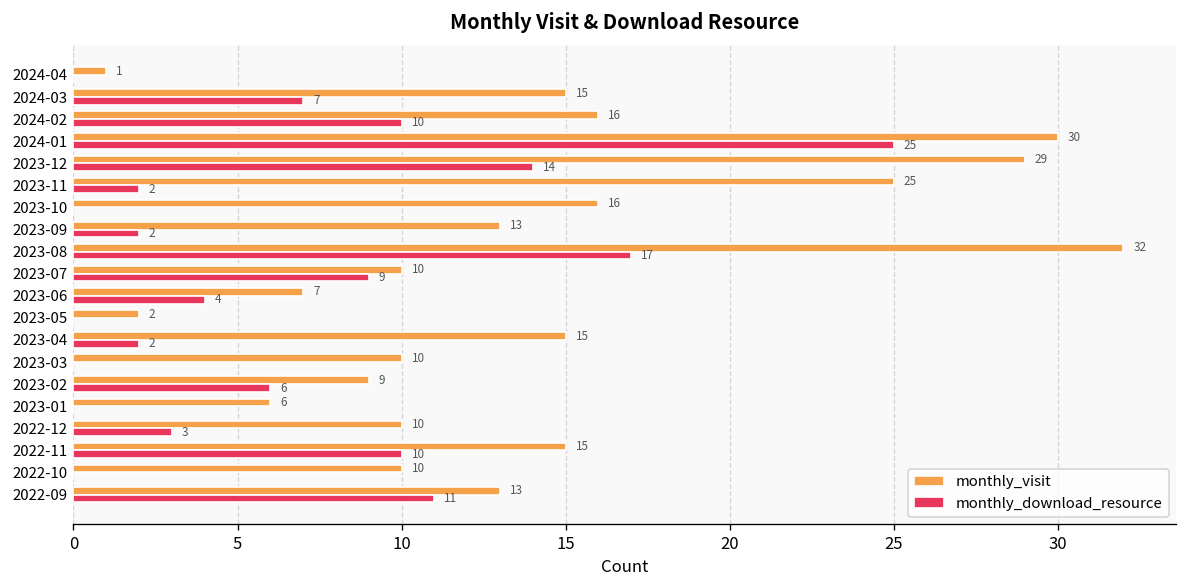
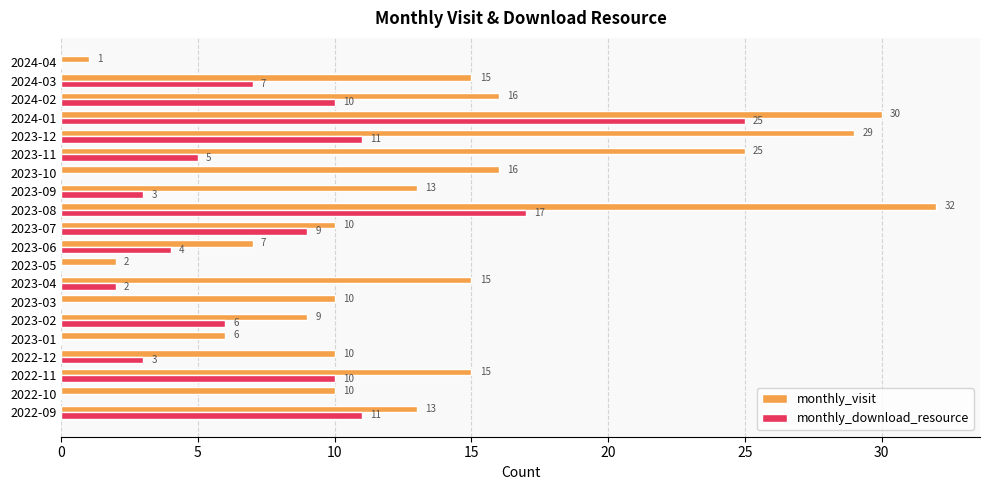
  {
    "monthly_visit": {
      "2024-04": 1,
      "2024-03": 15,
      "2024-02": 16,
      "2024-01": 30,
      "2023-12": 29,
      "2023-11": 25,
      "2023-10": 16,
      "2023-09": 13,
      "2023-08": 32,
      "2023-07": 10,
      "2023-06": 7,
      "2023-05": 2,
      "2023-04": 15,
      "2023-03": 10,
      "2023-02": 9,
      "2023-01": 6,
      "2022-12": 10,
      "2022-11": 15,
      "2022-10": 10,
      "2022-09": 13
    },
    "monthly_download_resource": {
      "2024-03": 7,
      "2024-02": 10,
      "2024-01": 25,
-     "2023-12": 14,
-     "2023-11": 2,
-     "2023-09": 2,
+     "2023-12": 11,
+     "2023-11": 5,
+     "2023-09": 3,
      "2023-08": 17,
      "2023-07": 9,
      "2023-06": 4,
      "2023-04": 2,
      "2023-02": 6,
      "2022-12": 3,
      "2022-11": 10,
      "2022-09": 11
    }
  }
